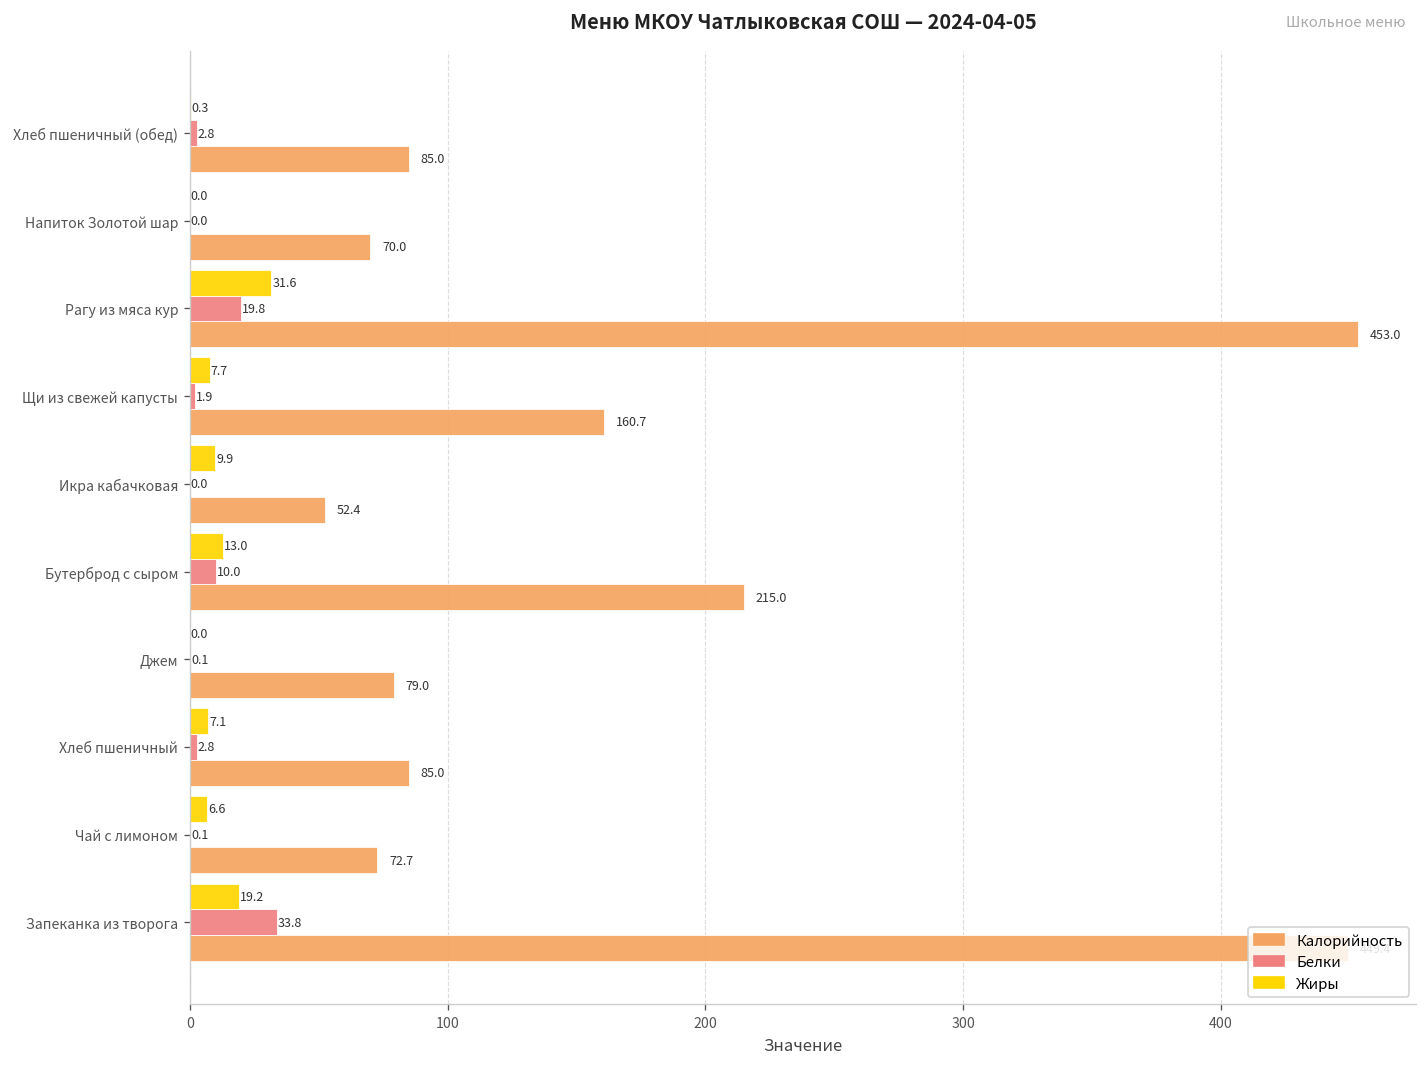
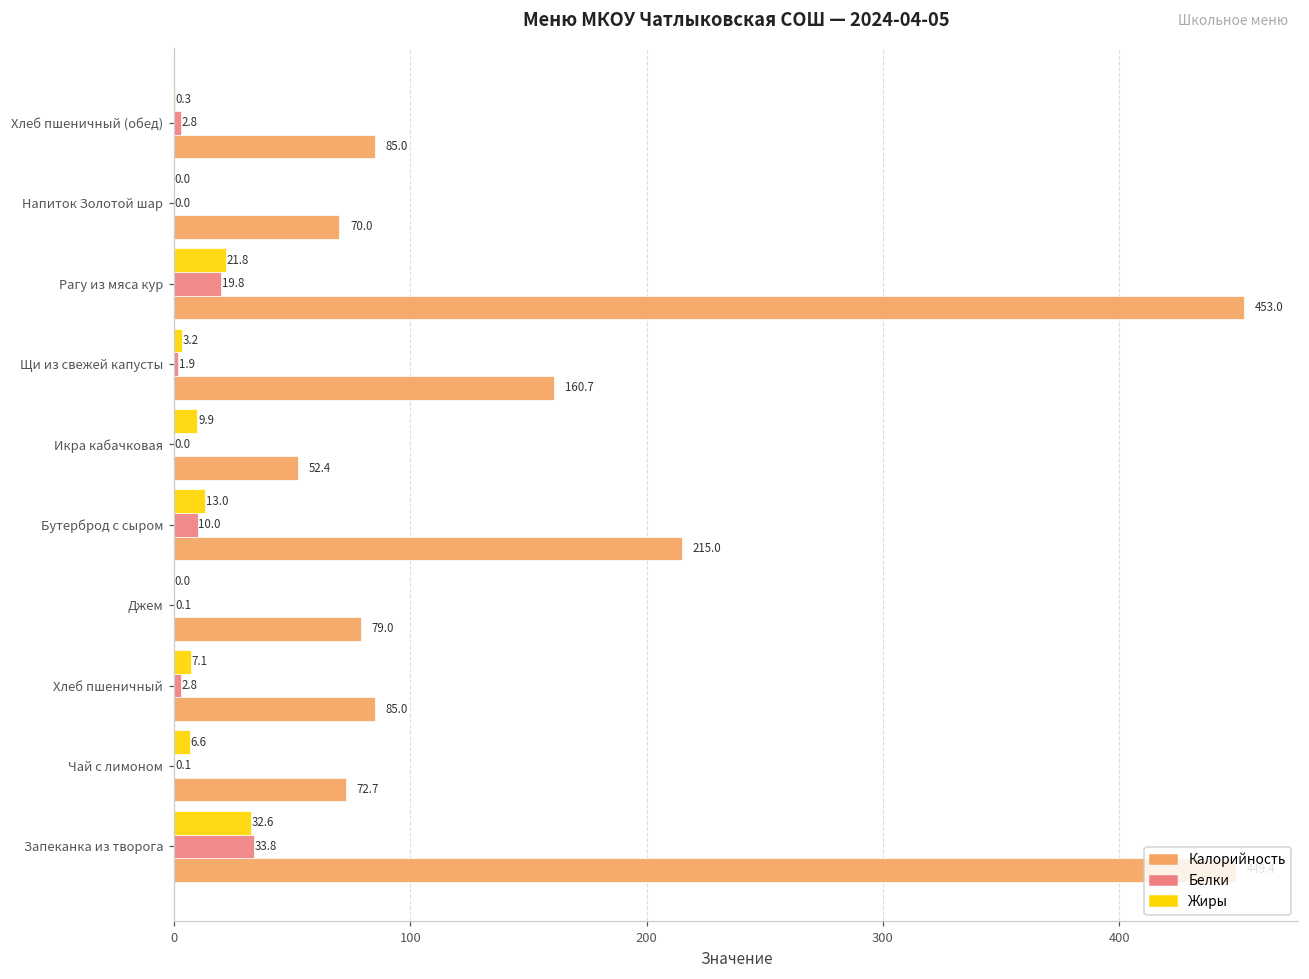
  {
    "Жиры": {
      "Хлеб пшеничный (обед)": 0.3,
      "Напиток Золотой шар": 0.0,
-     "Рагу из мяса кур": 31.6,
-     "Щи из свежей капусты": 7.7,
+     "Рагу из мяса кур": 21.8,
+     "Щи из свежей капусты": 3.2,
      "Икра кабачковая": 9.9,
      "Бутерброд с сыром": 13.0,
      "Джем": 0.0,
      "Хлеб пшеничный": 7.1,
      "Чай с лимоном": 6.6,
-     "Запеканка из творога": 19.2
+     "Запеканка из творога": 32.6
    }
  }
